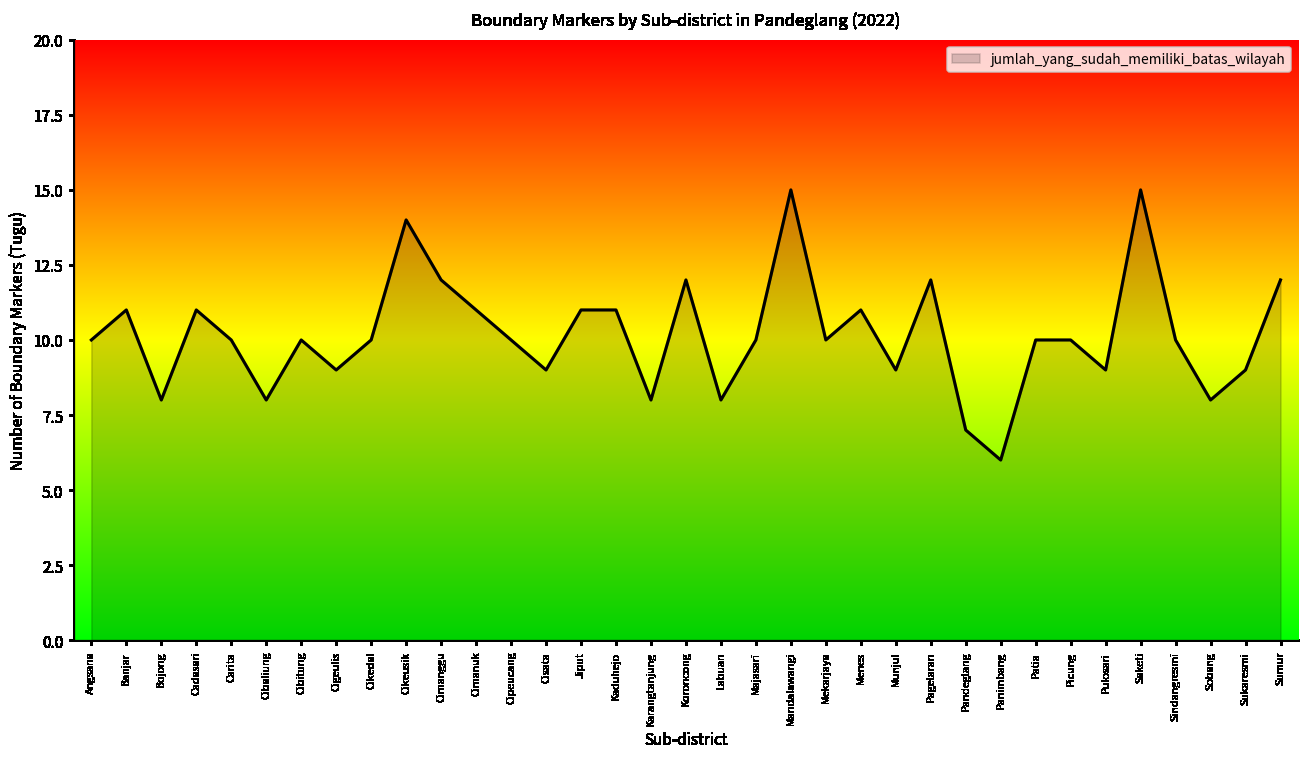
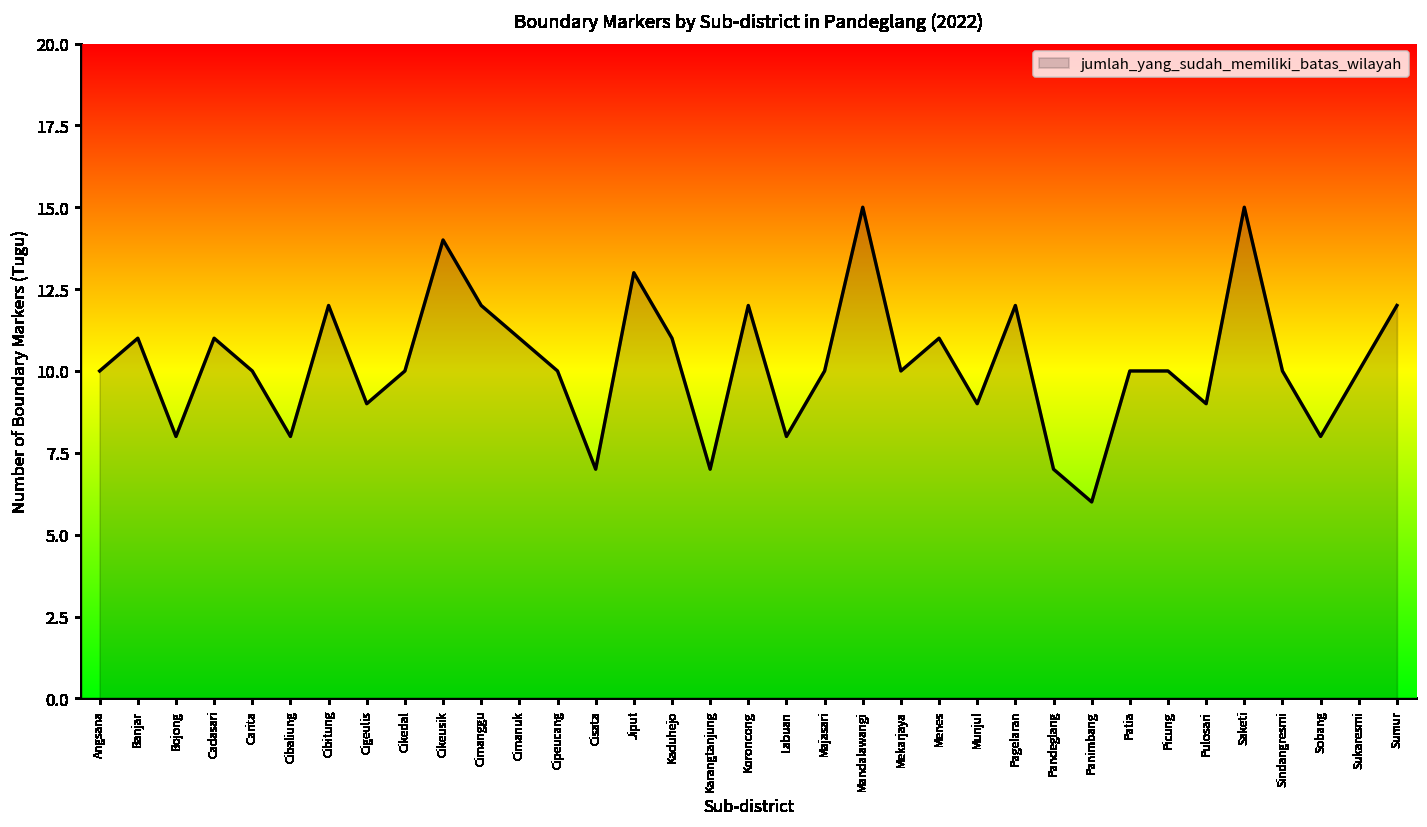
  {
    "Angsana": 10,
    "Banjar": 11,
    "Bojong": 8,
    "Cadasari": 11,
    "Carita": 10,
    "Cibaliung": 8,
-   "Cibitung": 10,
+   "Cibitung": 12,
    "Cigeulis": 9,
    "Cikedal": 10,
    "Cikeusik": 14,
    "Cimanggu": 12,
    "Cimanuk": 11,
    "Cipeucang": 10,
-   "Cisata": 9,
-   "Jiput": 11,
+   "Cisata": 7,
+   "Jiput": 13,
    "Kaduhejo": 11,
-   "Karangtanjung": 8,
+   "Karangtanjung": 7,
    "Koroncong": 12,
    "Labuan": 8,
    "Majasari": 10,
    "Mandalawangi": 15,
    "Mekarjaya": 10,
    "Menes": 11,
    "Munjul": 9,
    "Pagelaran": 12,
    "Pandeglang": 7,
    "Panimbang": 6,
    "Patia": 10,
    "Picung": 10,
    "Pulosari": 9,
    "Saketi": 15,
    "Sindangresmi": 10,
    "Sobang": 8,
-   "Sukaresmi": 9,
+   "Sukaresmi": 10,
    "Sumur": 12
  }
